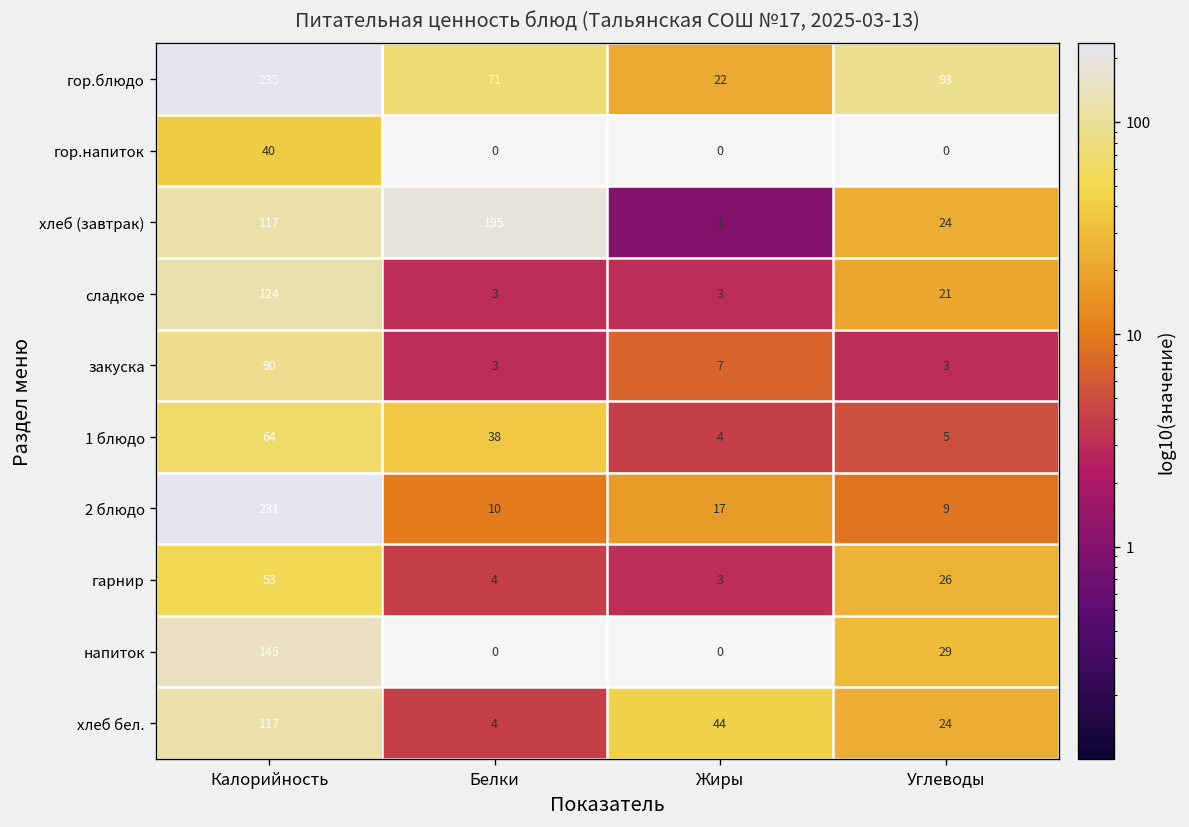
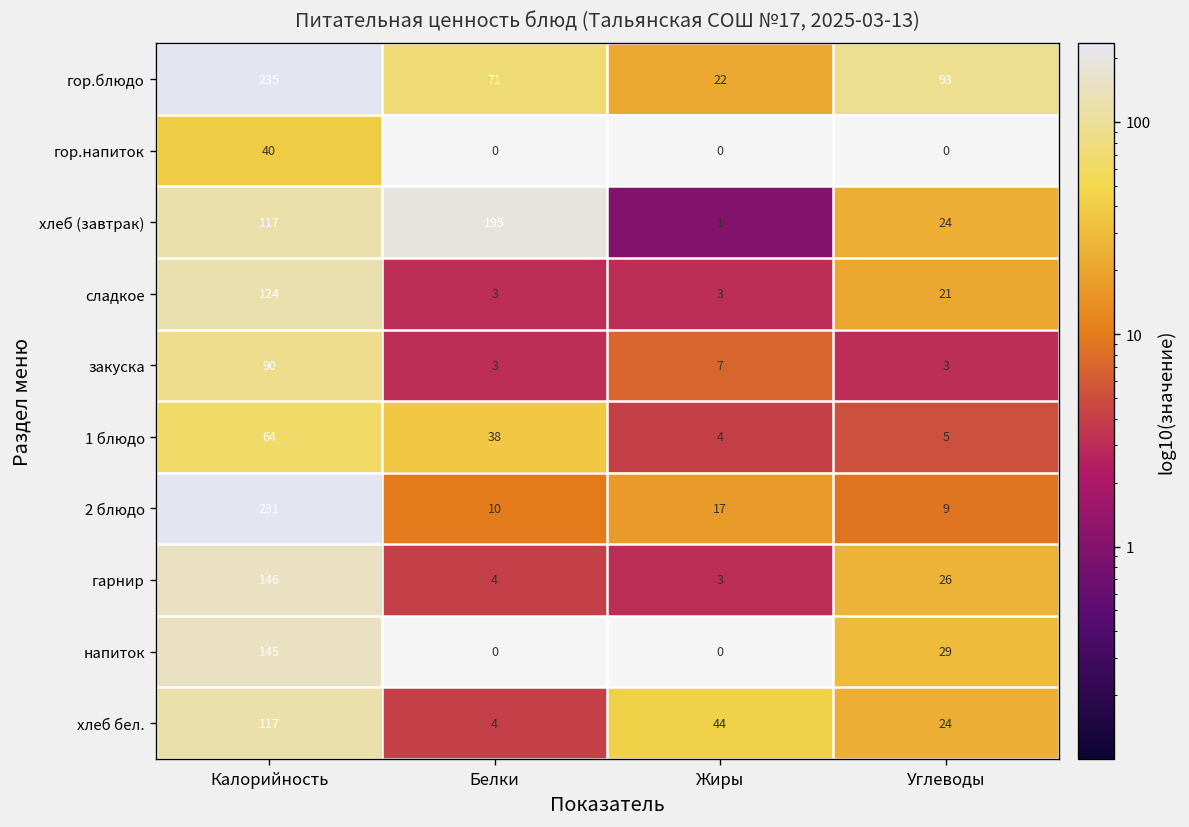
  {
    "гор.блюдо": {
      "Белки": 71,
      "Жиры": 22,
      "Углеводы": 93
    },
    "гор.напиток": {
      "Калорийность": 40,
      "Белки": 0,
      "Жиры": 0,
      "Углеводы": 0
    },
    "хлеб (завтрак)": {
      "Калорийность": 117,
      "Жиры": 1,
      "Углеводы": 24
    },
    "сладкое": {
      "Калорийность": 124,
      "Белки": 3,
      "Жиры": 3,
      "Углеводы": 21
    },
    "закуска": {
      "Калорийность": 90,
      "Белки": 3,
      "Жиры": 7,
      "Углеводы": 3
    },
    "1 блюдо": {
      "Калорийность": 64,
      "Белки": 38,
      "Жиры": 4,
      "Углеводы": 5
    },
    "2 блюдо": {
      "Белки": 10,
      "Жиры": 17,
      "Углеводы": 9
    },
    "гарнир": {
-     "Калорийность": 53,
+     "Калорийность": 146,
      "Белки": 4,
      "Жиры": 3,
      "Углеводы": 26
    },
    "напиток": {
      "Калорийность": 145,
      "Белки": 0,
      "Жиры": 0,
      "Углеводы": 29
    },
    "хлеб бел.": {
      "Калорийность": 117,
      "Белки": 4,
      "Жиры": 44,
      "Углеводы": 24
    }
  }
